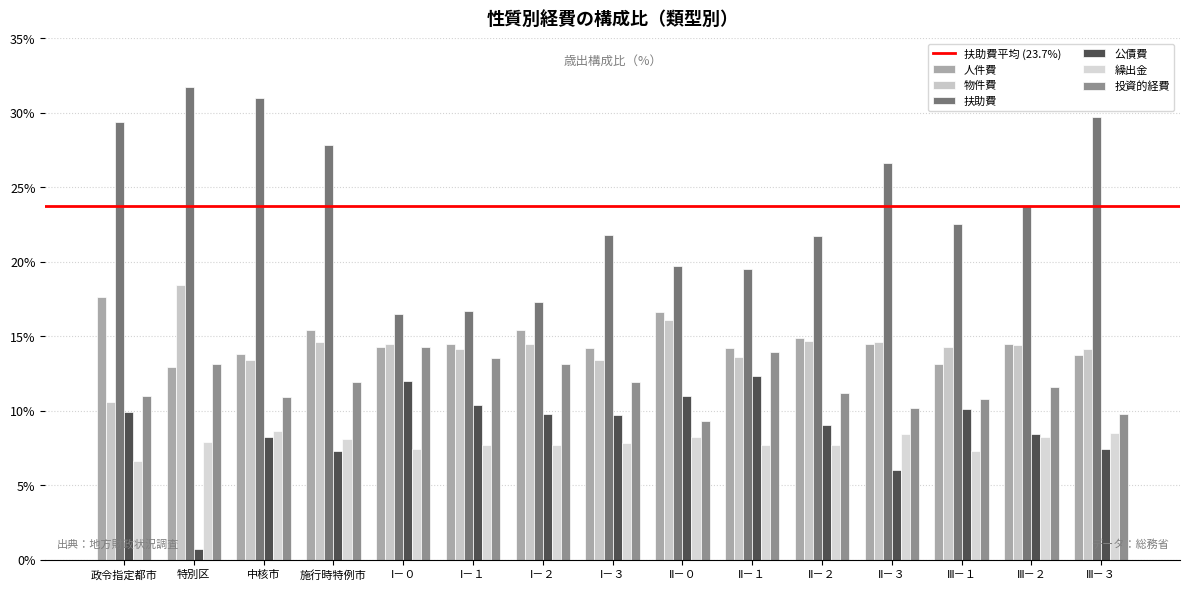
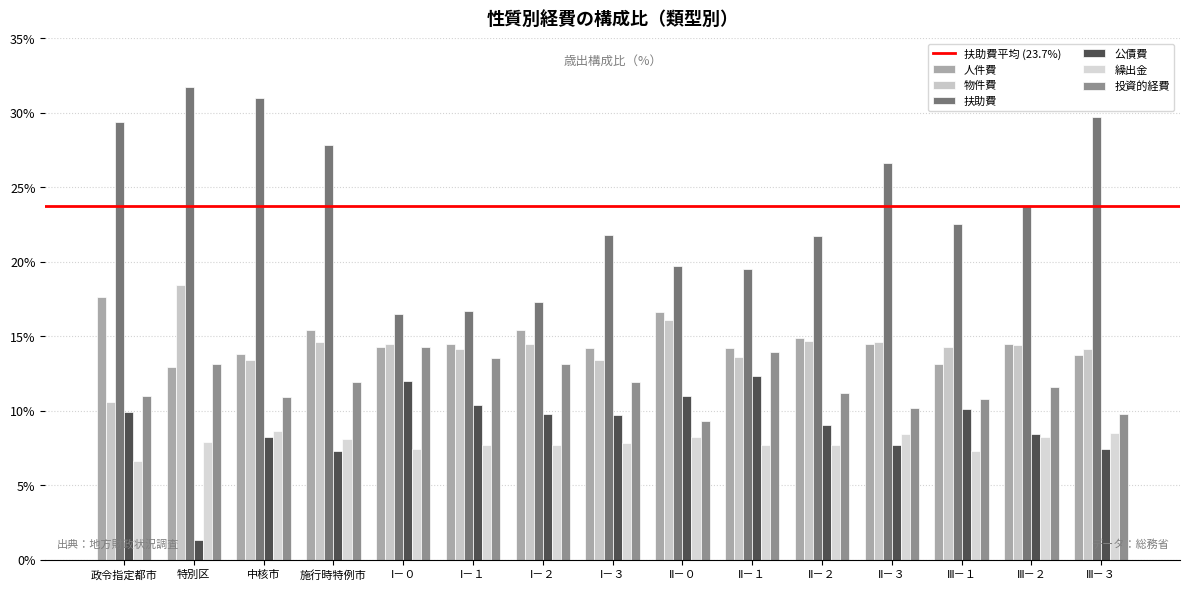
  {
    "公債費": {
      "政令指定都市": "9.9%",
-     "特別区": "0.7%",
+     "特別区": "1.3%",
      "中核市": "8.2%",
      "施行時特例市": "7.3%",
      "Ⅰ－０": "12.0%",
      "Ⅰ－１": "10.4%",
      "Ⅰ－２": "9.8%",
      "Ⅰ－３": "9.7%",
      "Ⅱ－０": "11.0%",
      "Ⅱ－１": "12.3%",
      "Ⅱ－２": "9.0%",
-     "Ⅱ－３": "6.0%",
+     "Ⅱ－３": "7.7%",
      "Ⅲ－１": "10.1%",
      "Ⅲ－２": "8.4%",
      "Ⅲ－３": "7.4%"
    }
  }
